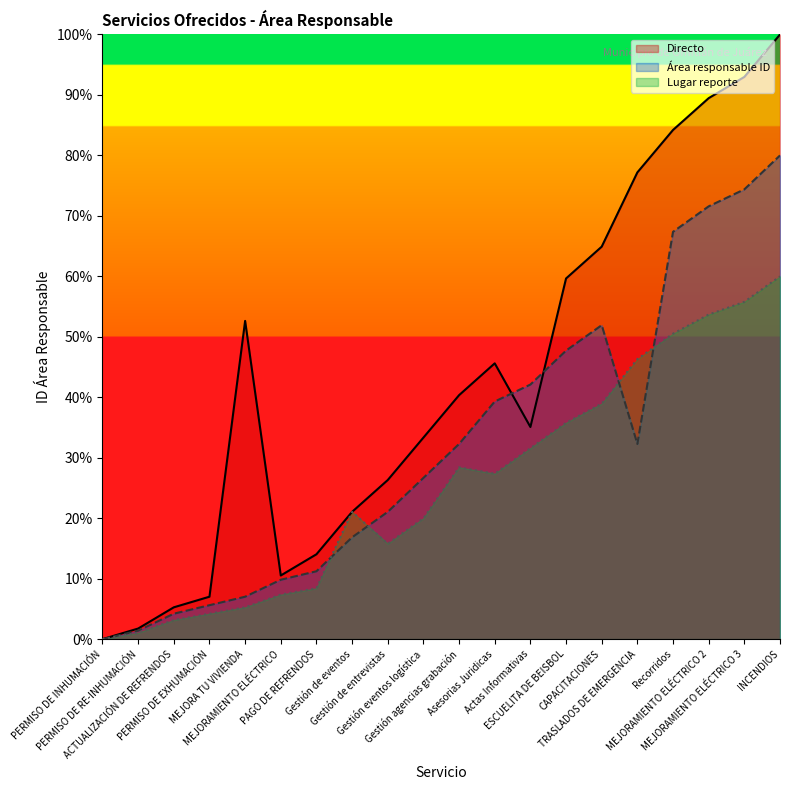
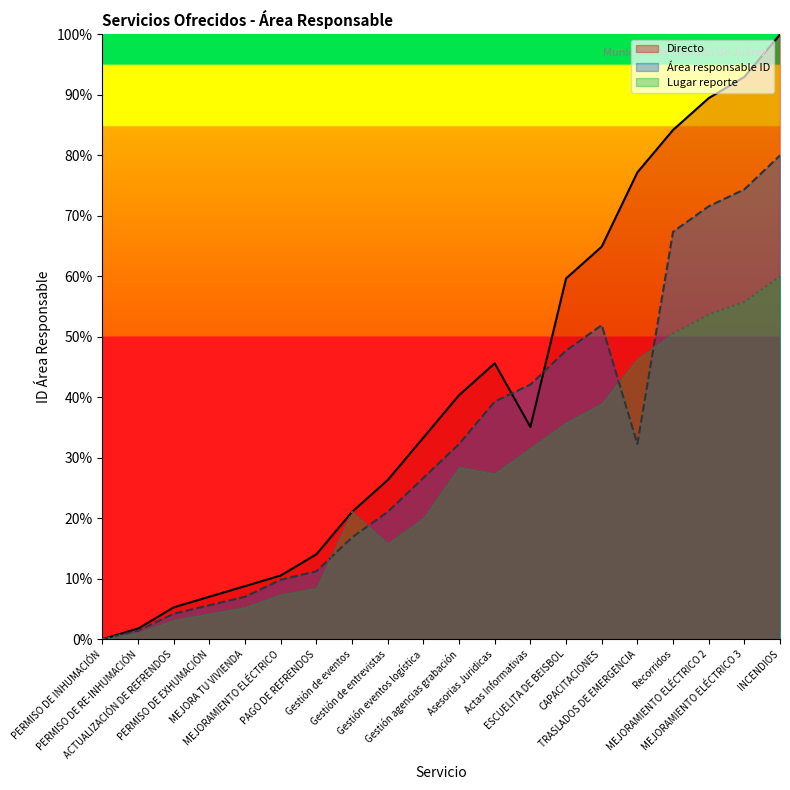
  {
    "Directo": {
      "ACTUALIZACIÓN DE REFRENDOS": "5%",
      "PERMISO DE EXHUMACIÓN": "7%",
-     "MEJORA TU VIVIENDA": "53%",
+     "MEJORA TU VIVIENDA": "9%",
      "MEJORAMIENTO ELÉCTRICO": "11%",
      "PAGO DE REFRENDOS": "14%",
      "Gestión de entrevistas": "26%",
      "Gestión eventos logística": "33%",
      "Gestión agencias grabación": "40%",
      "Asesorias Juridicas": "46%",
      "Actas Informativas": "35%",
      "ESCUELITA DE BEISBOL": "60%",
      "CAPACITACIONES": "65%",
      "TRASLADOS DE EMERGENCIA": "77%",
      "Recorridos": "84%",
      "MEJORAMIENTO ELÉCTRICO 2": "89%",
      "INCENDIOS": "100%"
    },
    "Área responsable ID": {
      "ACTUALIZACIÓN DE REFRENDOS": "4%",
      "PERMISO DE EXHUMACIÓN": "6%",
      "MEJORA TU VIVIENDA": "7%",
      "MEJORAMIENTO ELÉCTRICO": "10%",
      "PAGO DE REFRENDOS": "11%",
      "Gestión de eventos": "17%",
      "Gestión de entrevistas": "21%",
      "Gestión eventos logística": "27%",
      "Gestión agencias grabación": "32%",
      "Asesorias Juridicas": "39%",
      "Actas Informativas": "42%",
      "ESCUELITA DE BEISBOL": "48%",
      "CAPACITACIONES": "52%",
      "TRASLADOS DE EMERGENCIA": "32%",
      "Recorridos": "67%",
      "MEJORAMIENTO ELÉCTRICO 2": "72%",
      "MEJORAMIENTO ELÉCTRICO 3": "74%",
      "INCENDIOS": "80%"
    },
    "Lugar reporte": {
      "ACTUALIZACIÓN DE REFRENDOS": "3%",
      "PERMISO DE EXHUMACIÓN": "4%",
      "MEJORA TU VIVIENDA": "5%",
      "MEJORAMIENTO ELÉCTRICO": "7%",
      "PAGO DE REFRENDOS": "8%",
      "Gestión de entrevistas": "16%",
      "Gestión eventos logística": "20%",
      "Gestión agencias grabación": "28%",
      "Asesorias Juridicas": "27%",
      "Actas Informativas": "32%",
      "ESCUELITA DE BEISBOL": "36%",
      "CAPACITACIONES": "39%",
      "TRASLADOS DE EMERGENCIA": "46%",
      "Recorridos": "51%",
      "MEJORAMIENTO ELÉCTRICO 2": "54%",
      "MEJORAMIENTO ELÉCTRICO 3": "56%",
      "INCENDIOS": "60%"
    }
  }
